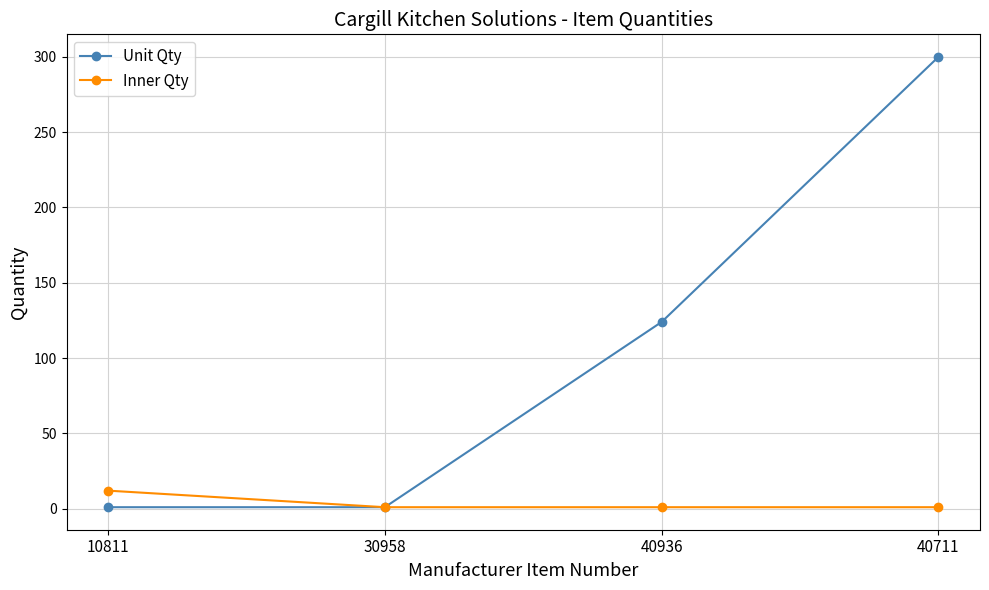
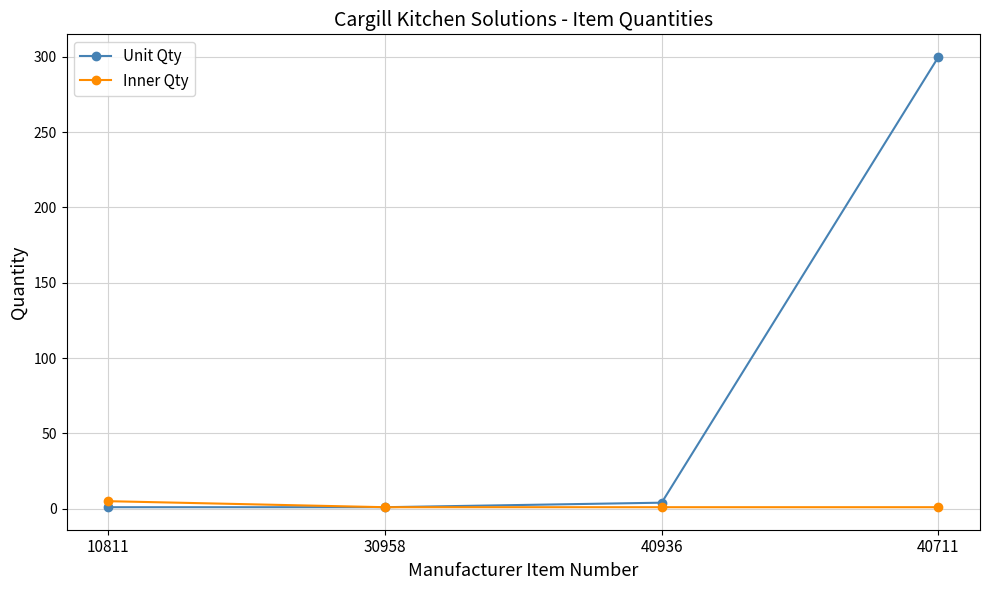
  {
    "Unit Qty": {
      "10811": 1,
-     "40936": 124,
+     "40936": 4,
      "40711": 300
    },
    "Inner Qty": {
-     "10811": 12,
+     "10811": 5,
      "40936": 1,
      "40711": 1
    }
  }
